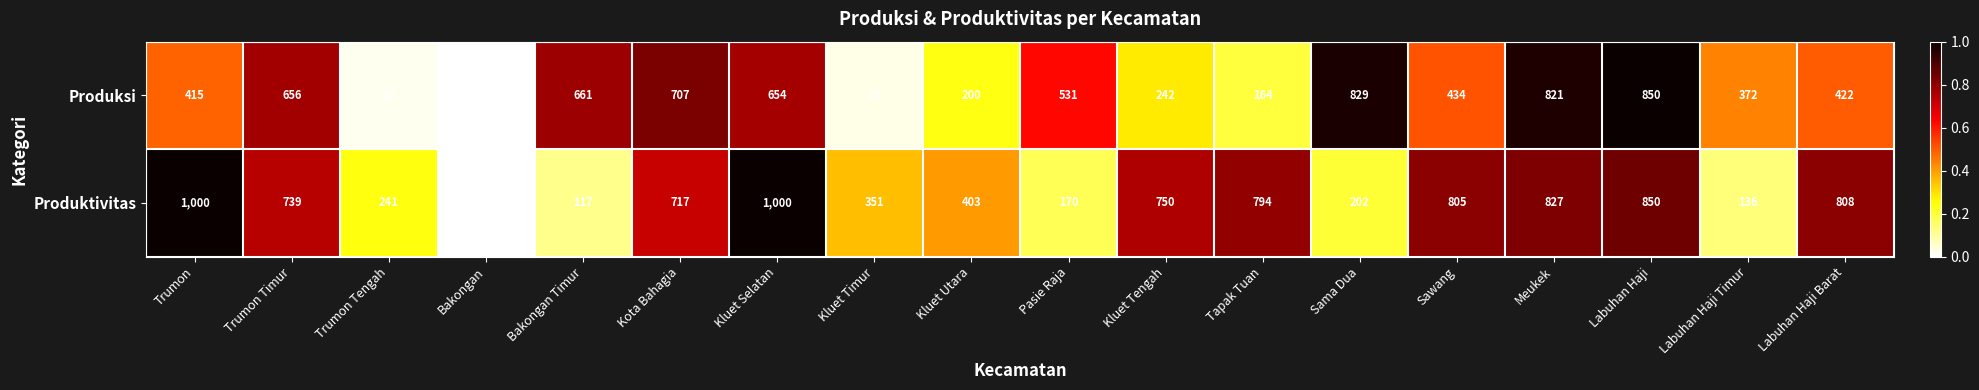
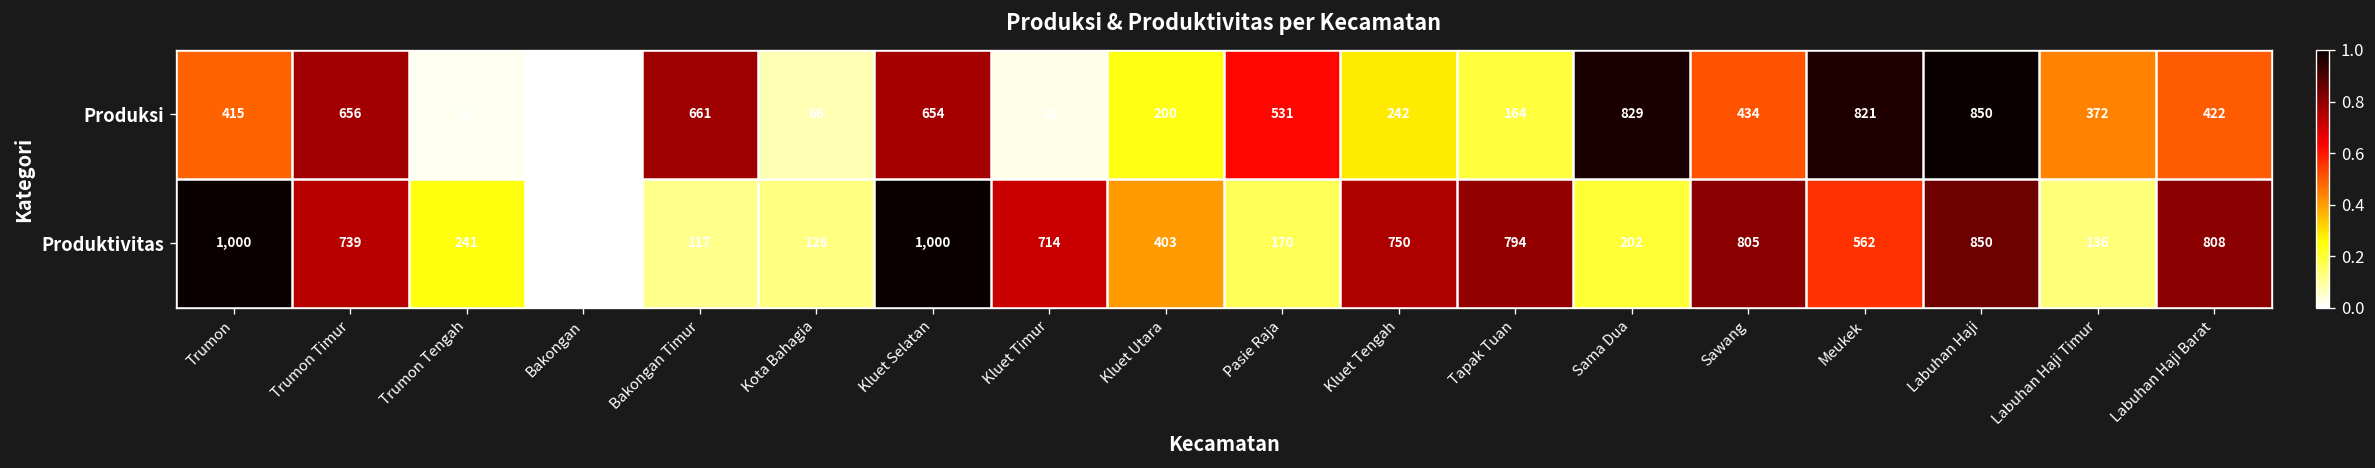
  {
    "Produksi": {
      "Trumon": "415",
      "Trumon Timur": "656",
      "Bakongan Timur": "661",
-     "Kota Bahagia": "707",
+     "Kota Bahagia": "66",
      "Kluet Selatan": "654",
      "Kluet Utara": "200",
      "Pasie Raja": "531",
      "Kluet Tengah": "242",
      "Tapak Tuan": "164",
      "Sama Dua": "829",
      "Sawang": "434",
      "Meukek": "821",
      "Labuhan Haji": "850",
      "Labuhan Haji Timur": "372",
      "Labuhan Haji Barat": "422"
    },
    "Produktivitas": {
      "Trumon": "1,000",
      "Trumon Timur": "739",
      "Trumon Tengah": "241",
      "Bakongan Timur": "117",
-     "Kota Bahagia": "717",
+     "Kota Bahagia": "126",
      "Kluet Selatan": "1,000",
-     "Kluet Timur": "351",
+     "Kluet Timur": "714",
      "Kluet Utara": "403",
      "Pasie Raja": "170",
      "Kluet Tengah": "750",
      "Tapak Tuan": "794",
      "Sama Dua": "202",
      "Sawang": "805",
-     "Meukek": "827",
+     "Meukek": "562",
      "Labuhan Haji": "850",
      "Labuhan Haji Timur": "136",
      "Labuhan Haji Barat": "808"
    }
  }
